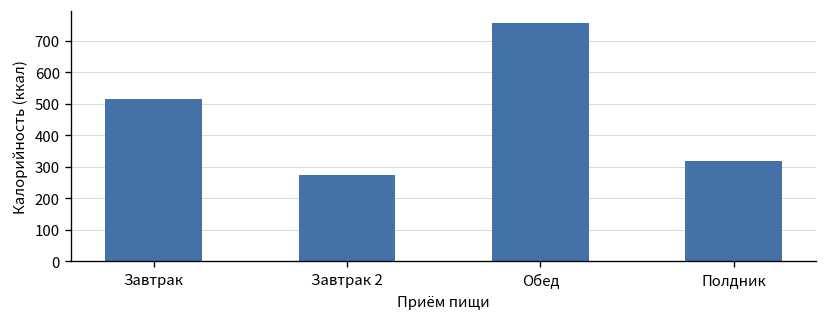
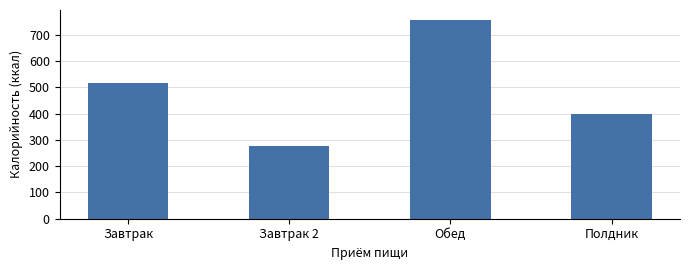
  {
    "Завтрак": 520,
    "Завтрак 2": 280,
    "Обед": 760,
-   "Полдник": 320
+   "Полдник": 400
  }
